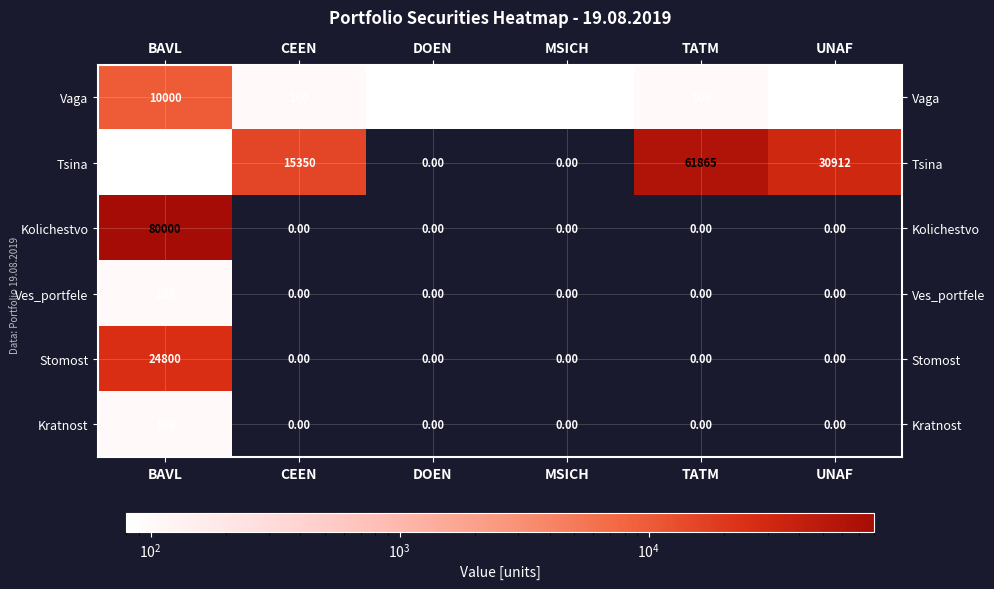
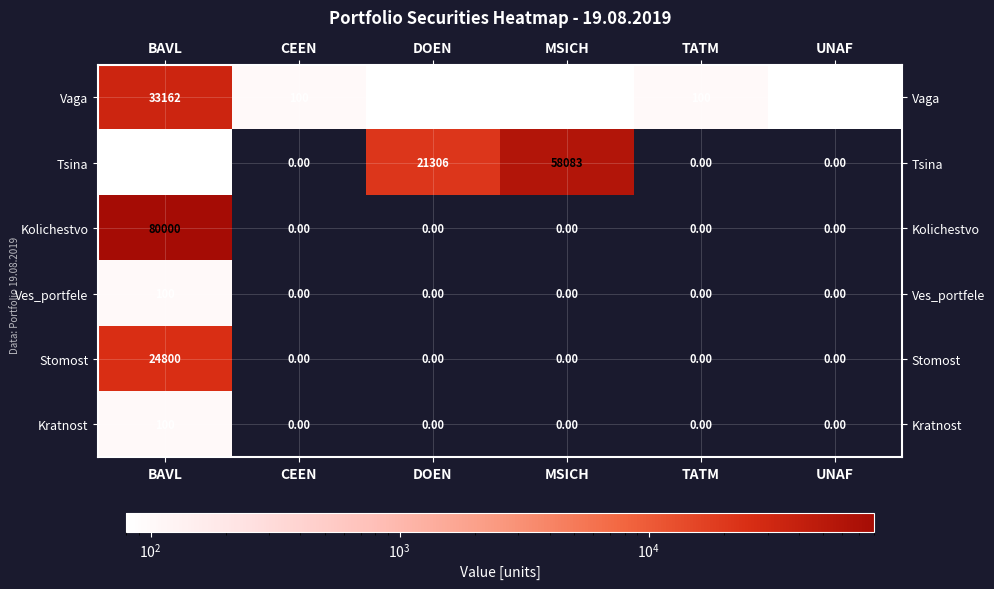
  {
    "Vaga": {
-     "BAVL": 10000
+     "BAVL": 33162
    },
    "Tsina": {
-     "CEEN": 15350,
-     "DOEN": 0.00,
-     "MSICH": 0.00,
-     "TATM": 61865,
-     "UNAF": 30912
+     "CEEN": 0.00,
+     "DOEN": 21306,
+     "MSICH": 58083,
+     "TATM": 0.00,
+     "UNAF": 0.00
    },
    "Kolichestvo": {
      "BAVL": 80000,
      "CEEN": 0.00,
      "DOEN": 0.00,
      "MSICH": 0.00,
      "TATM": 0.00,
      "UNAF": 0.00
    },
    "Ves_portfele": {
      "CEEN": 0.00,
      "DOEN": 0.00,
      "MSICH": 0.00,
      "TATM": 0.00,
      "UNAF": 0.00
    },
    "Stomost": {
      "BAVL": 24800,
      "CEEN": 0.00,
      "DOEN": 0.00,
      "MSICH": 0.00,
      "TATM": 0.00,
      "UNAF": 0.00
    },
    "Kratnost": {
      "CEEN": 0.00,
      "DOEN": 0.00,
      "MSICH": 0.00,
      "TATM": 0.00,
      "UNAF": 0.00
    }
  }
